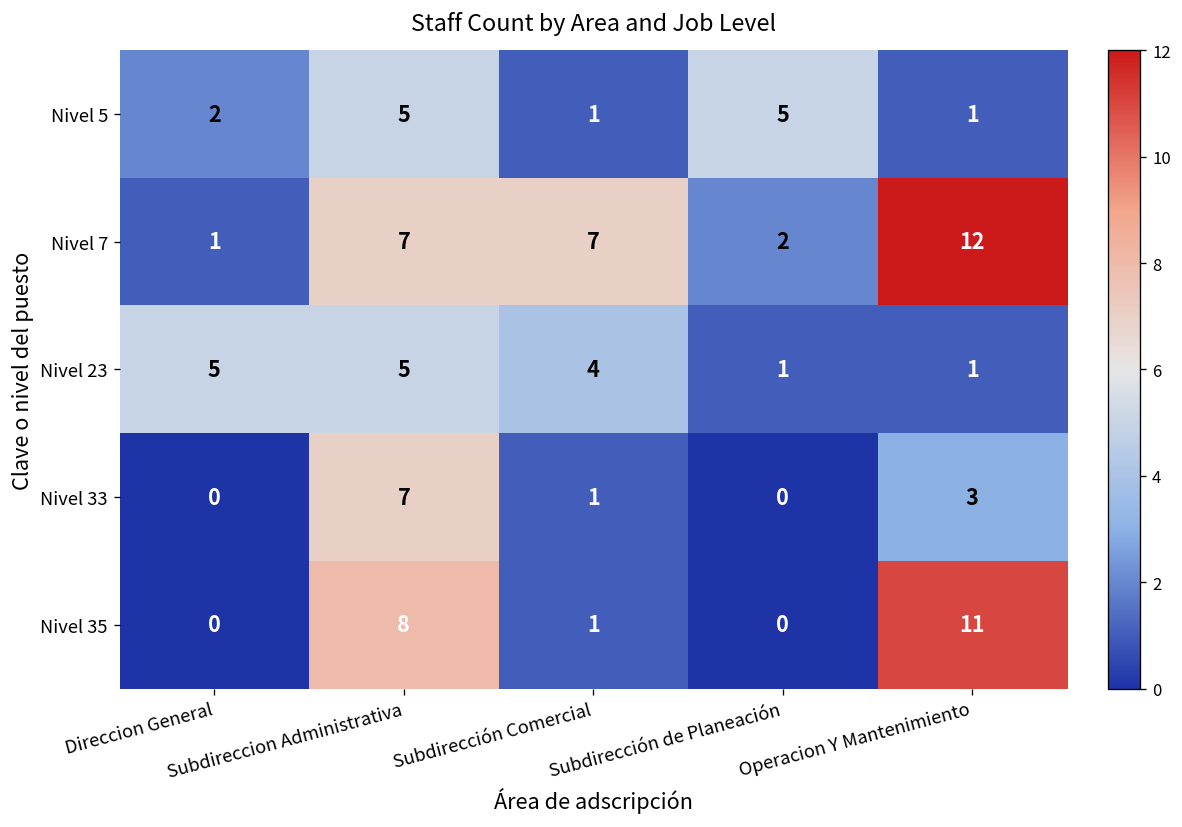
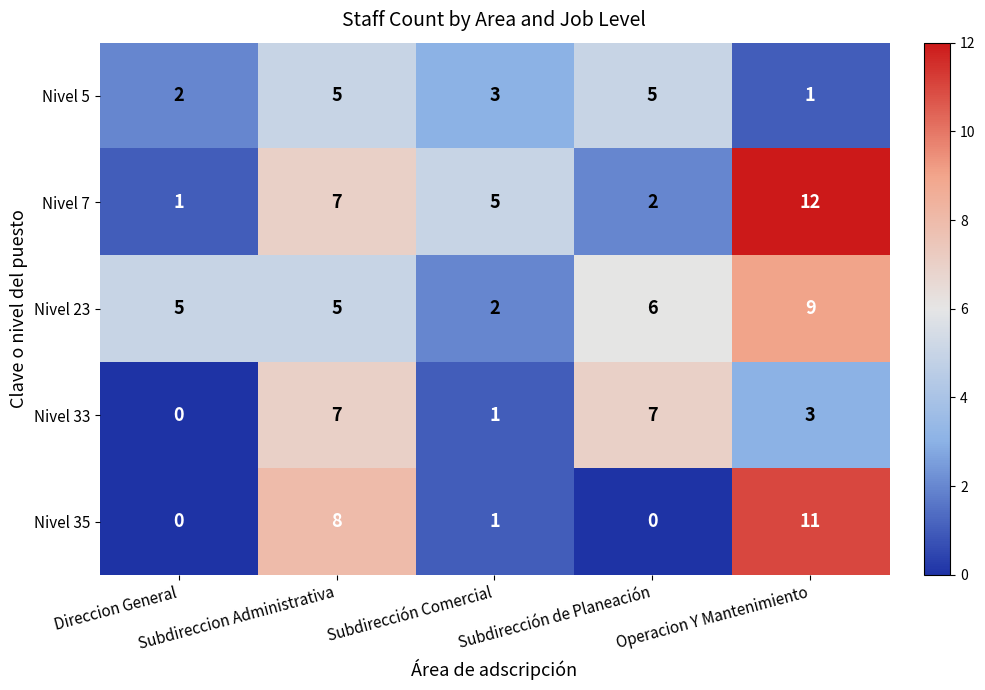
  {
    "Nivel 5": {
      "Direccion General": 2,
      "Subdireccion Administrativa": 5,
-     "Subdirección Comercial": 1,
+     "Subdirección Comercial": 3,
      "Subdirección de Planeación": 5,
      "Operacion Y Mantenimiento": 1
    },
    "Nivel 7": {
      "Direccion General": 1,
      "Subdireccion Administrativa": 7,
-     "Subdirección Comercial": 7,
+     "Subdirección Comercial": 5,
      "Subdirección de Planeación": 2,
      "Operacion Y Mantenimiento": 12
    },
    "Nivel 23": {
      "Direccion General": 5,
      "Subdireccion Administrativa": 5,
-     "Subdirección Comercial": 4,
-     "Subdirección de Planeación": 1,
-     "Operacion Y Mantenimiento": 1
+     "Subdirección Comercial": 2,
+     "Subdirección de Planeación": 6,
+     "Operacion Y Mantenimiento": 9
    },
    "Nivel 33": {
      "Direccion General": 0,
      "Subdireccion Administrativa": 7,
      "Subdirección Comercial": 1,
-     "Subdirección de Planeación": 0,
+     "Subdirección de Planeación": 7,
      "Operacion Y Mantenimiento": 3
    },
    "Nivel 35": {
      "Direccion General": 0,
      "Subdireccion Administrativa": 8,
      "Subdirección Comercial": 1,
      "Subdirección de Planeación": 0,
      "Operacion Y Mantenimiento": 11
    }
  }
